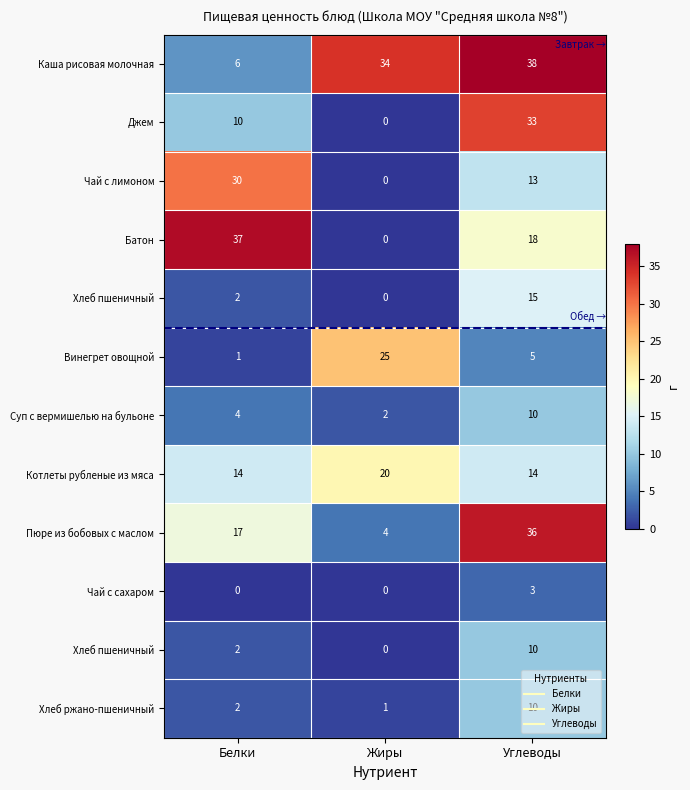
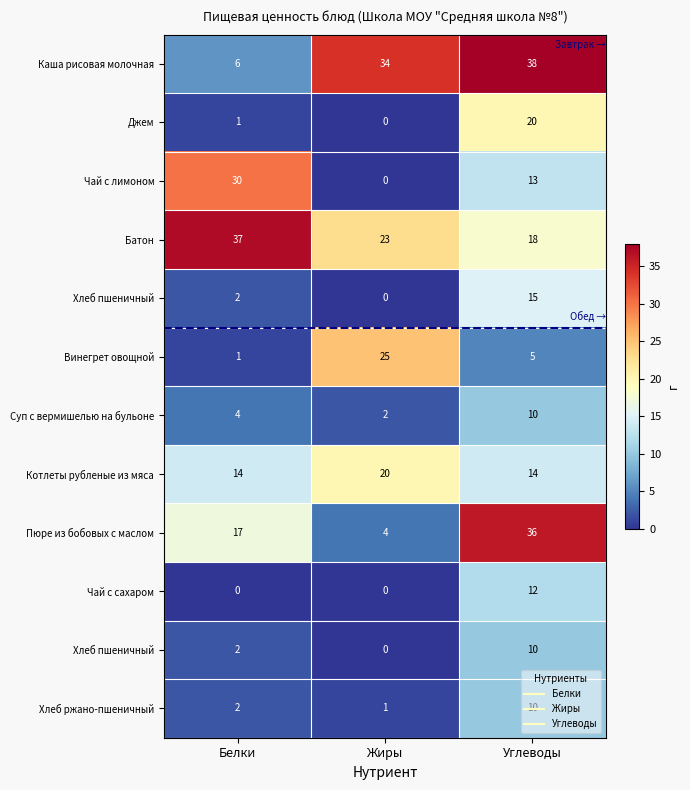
  {
    "Каша рисовая молочная": {
      "Белки": 6,
      "Жиры": 34
    },
    "Джем": {
-     "Белки": 10,
+     "Белки": 1,
      "Жиры": 0,
-     "Углеводы": 33
+     "Углеводы": 20
    },
    "Чай с лимоном": {
      "Белки": 30,
      "Жиры": 0,
      "Углеводы": 13
    },
    "Батон": {
      "Белки": 37,
-     "Жиры": 0,
+     "Жиры": 23,
      "Углеводы": 18
    },
    "Винегрет овощной": {
      "Белки": 1,
      "Жиры": 25,
      "Углеводы": 5
    },
    "Суп с вермишелью на бульоне": {
      "Белки": 4,
      "Жиры": 2,
      "Углеводы": 10
    },
    "Котлеты рубленые из мяса": {
      "Белки": 14,
      "Жиры": 20,
      "Углеводы": 14
    },
    "Пюре из бобовых с маслом": {
      "Белки": 17,
      "Жиры": 4,
      "Углеводы": 36
    },
    "Чай с сахаром": {
      "Белки": 0,
      "Жиры": 0,
-     "Углеводы": 3
+     "Углеводы": 12
    },
    "Хлеб ржано-пшеничный": {
      "Белки": 2,
      "Жиры": 1
    }
  }
